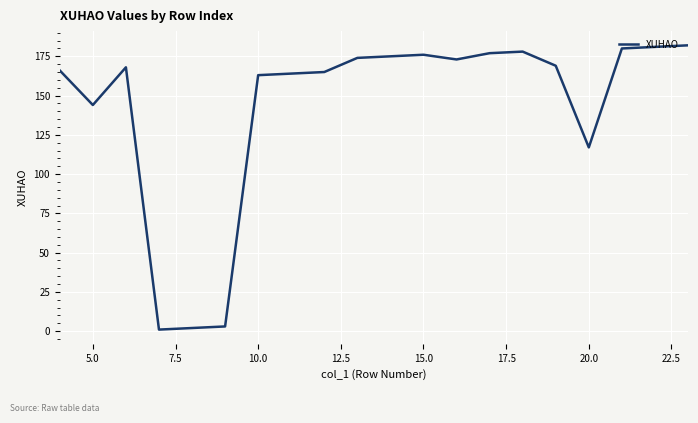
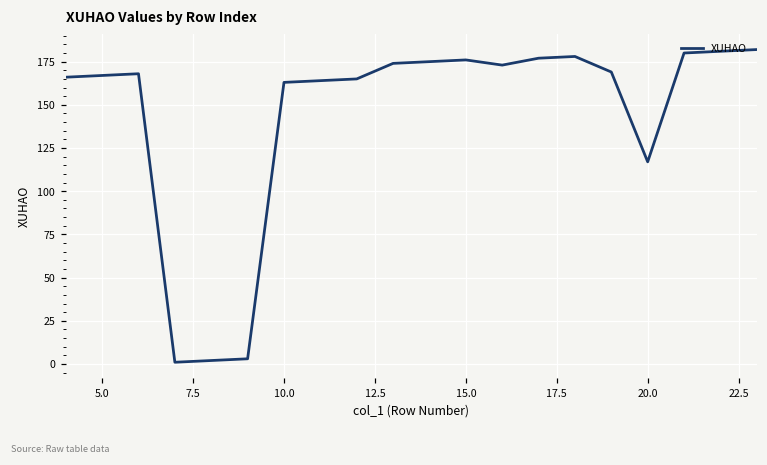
  {
-   "5.0": 144,
+   "5.0": 167,
    "10.0": 163,
    "15.0": 176,
    "20.0": 117
  }
